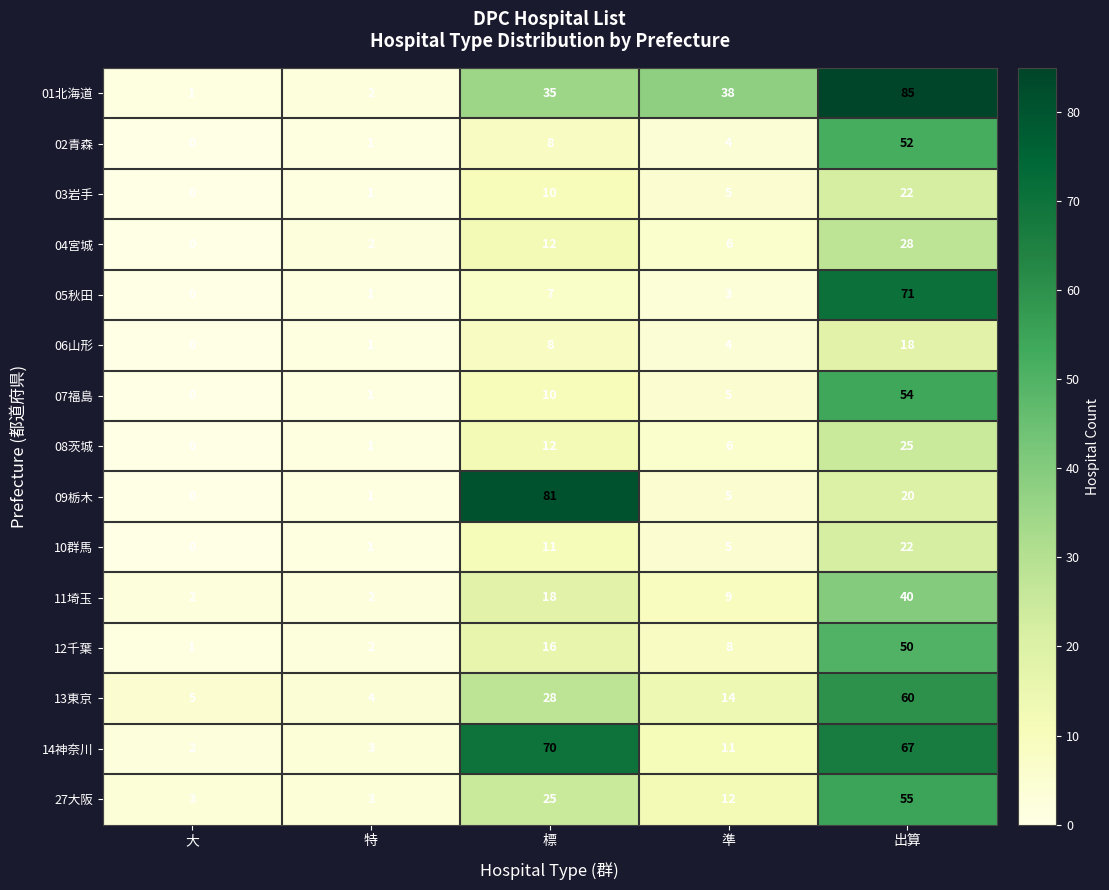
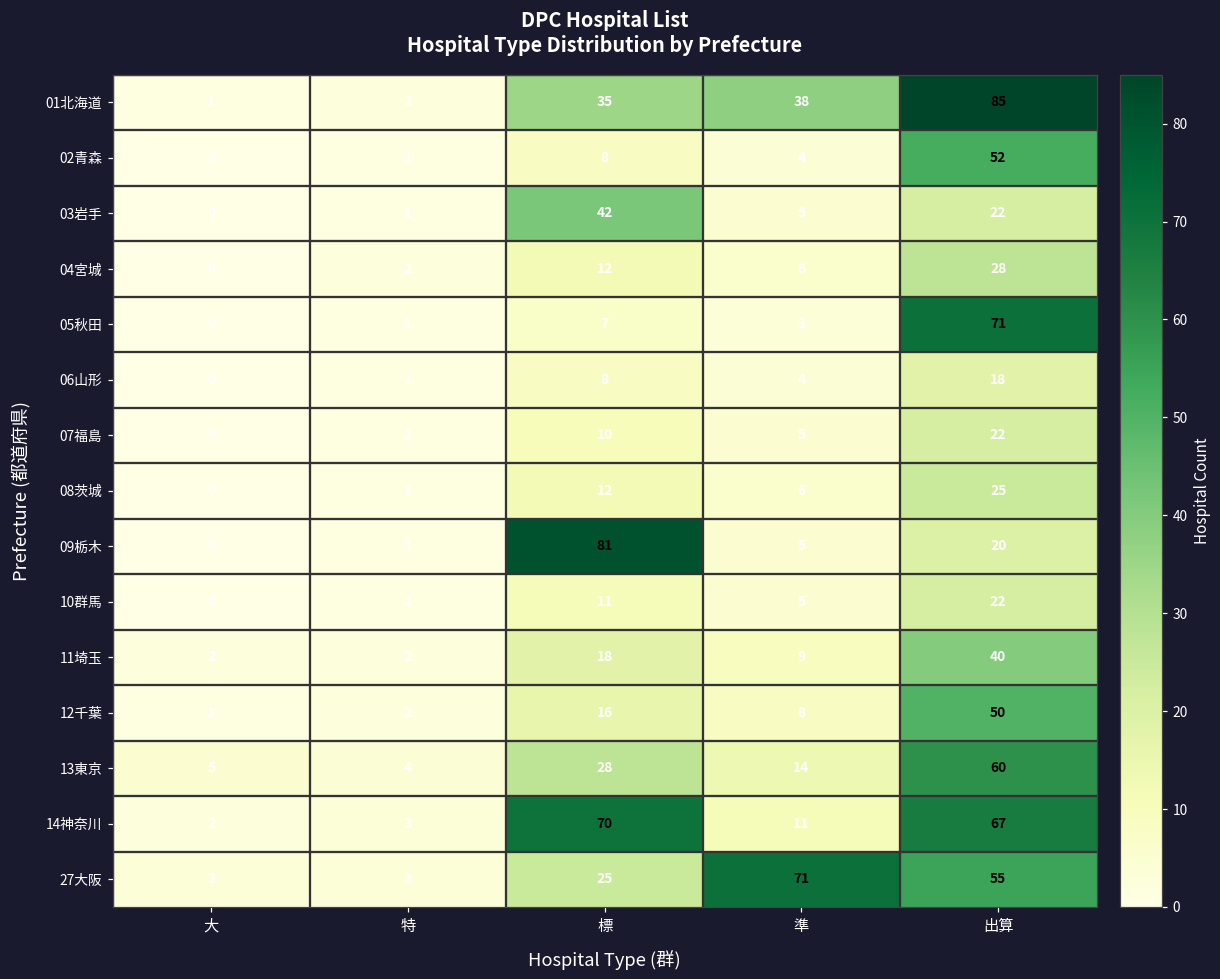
  {
    "01北海道": {
      "標": 35,
      "準": 38,
      "出算": 85
    },
    "02青森": {
      "標": 8,
      "出算": 52
    },
    "03岩手": {
-     "標": 10,
+     "標": 42,
      "出算": 22
    },
    "04宮城": {
      "標": 12,
      "準": 6,
      "出算": 28
    },
    "05秋田": {
      "標": 7,
      "出算": 71
    },
    "06山形": {
      "標": 8,
      "出算": 18
    },
    "07福島": {
      "標": 10,
-     "出算": 54
+     "出算": 22
    },
    "08茨城": {
      "標": 12,
      "準": 6,
      "出算": 25
    },
    "09栃木": {
      "標": 81,
      "出算": 20
    },
    "10群馬": {
      "標": 11,
      "出算": 22
    },
    "11埼玉": {
      "標": 18,
      "準": 9,
      "出算": 40
    },
    "12千葉": {
      "標": 16,
      "準": 8,
      "出算": 50
    },
    "13東京": {
      "標": 28,
      "準": 14,
      "出算": 60
    },
    "14神奈川": {
      "標": 70,
      "準": 11,
      "出算": 67
    },
    "27大阪": {
      "標": 25,
-     "準": 12,
+     "準": 71,
      "出算": 55
    }
  }
